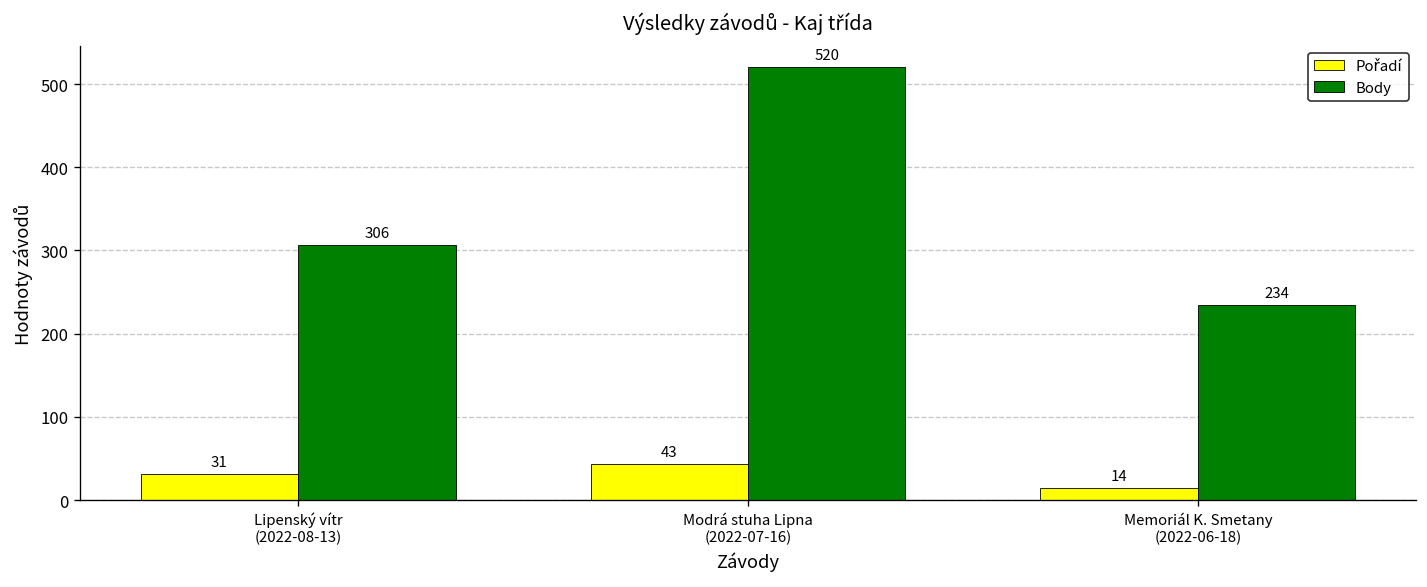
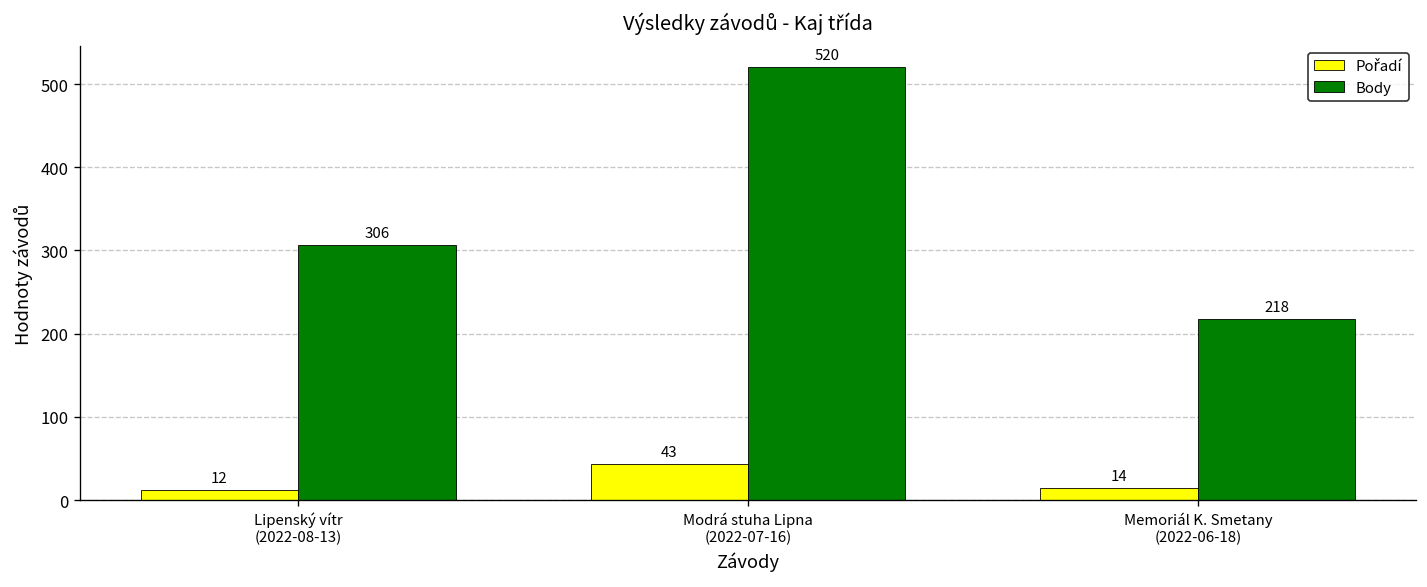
  {
    "Pořadí": {
-     "Lipenský vítr (2022-08-13)": 31,
+     "Lipenský vítr (2022-08-13)": 12,
      "Modrá stuha Lipna (2022-07-16)": 43,
      "Memoriál K. Smetany (2022-06-18)": 14
    },
    "Body": {
      "Lipenský vítr (2022-08-13)": 306,
      "Modrá stuha Lipna (2022-07-16)": 520,
-     "Memoriál K. Smetany (2022-06-18)": 234
+     "Memoriál K. Smetany (2022-06-18)": 218
    }
  }
